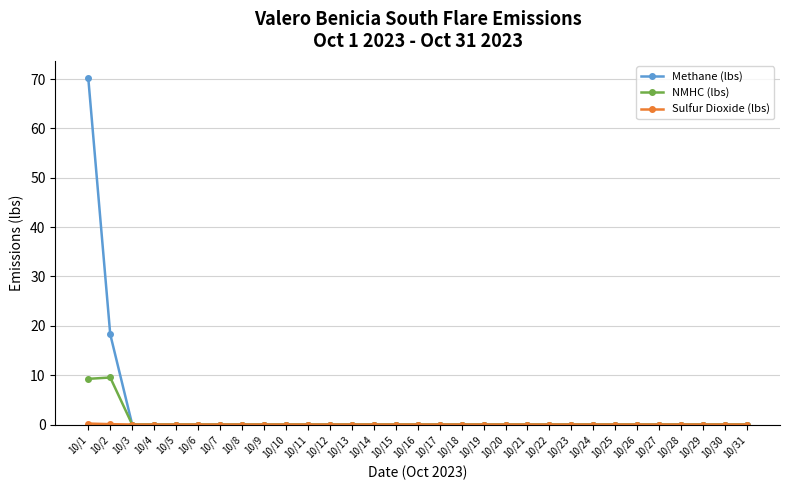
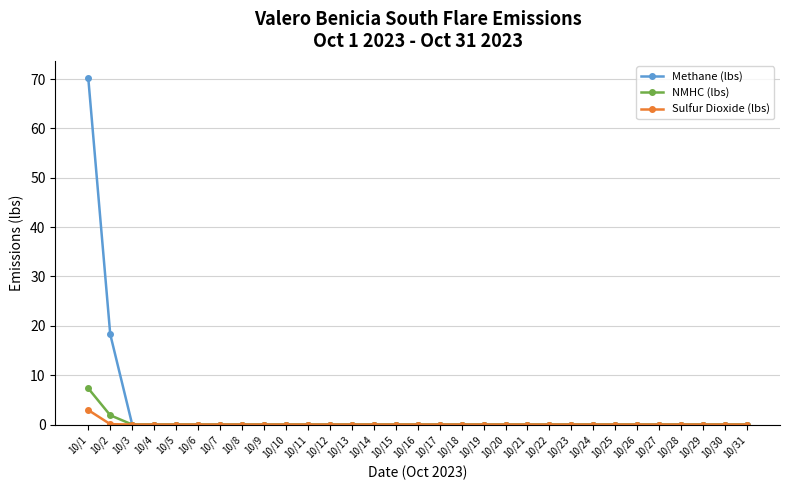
  {
    "Methane (lbs)": {
      "10/1": 70,
      "10/2": 18
    },
    "NMHC (lbs)": {
-     "10/1": 9,
-     "10/2": 10
+     "10/1": 7,
+     "10/2": 2
    },
    "Sulfur Dioxide (lbs)": {
-     "10/1": 0,
+     "10/1": 3,
      "10/2": 0
    }
  }
